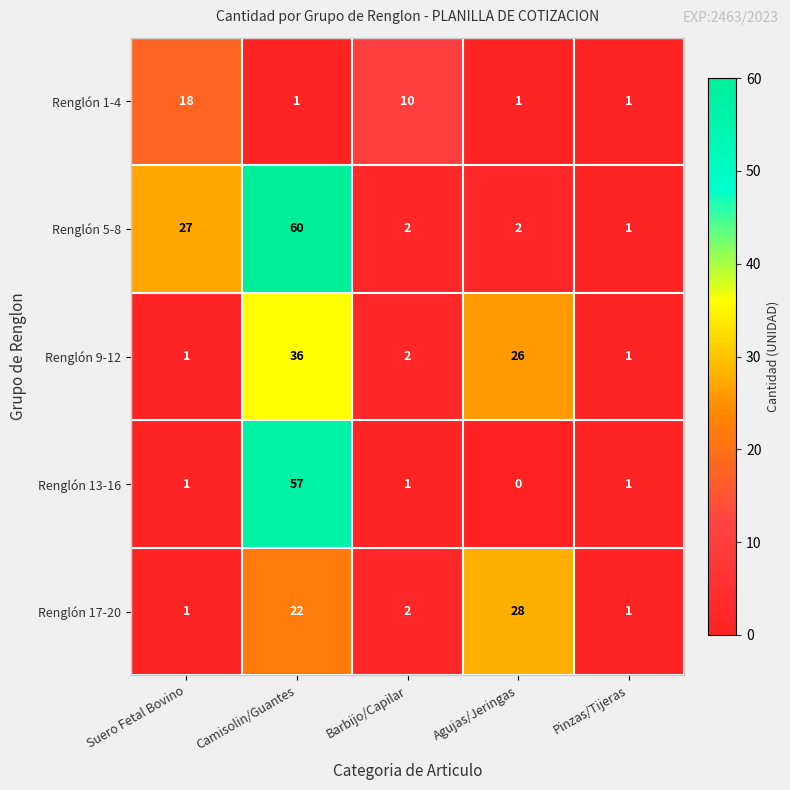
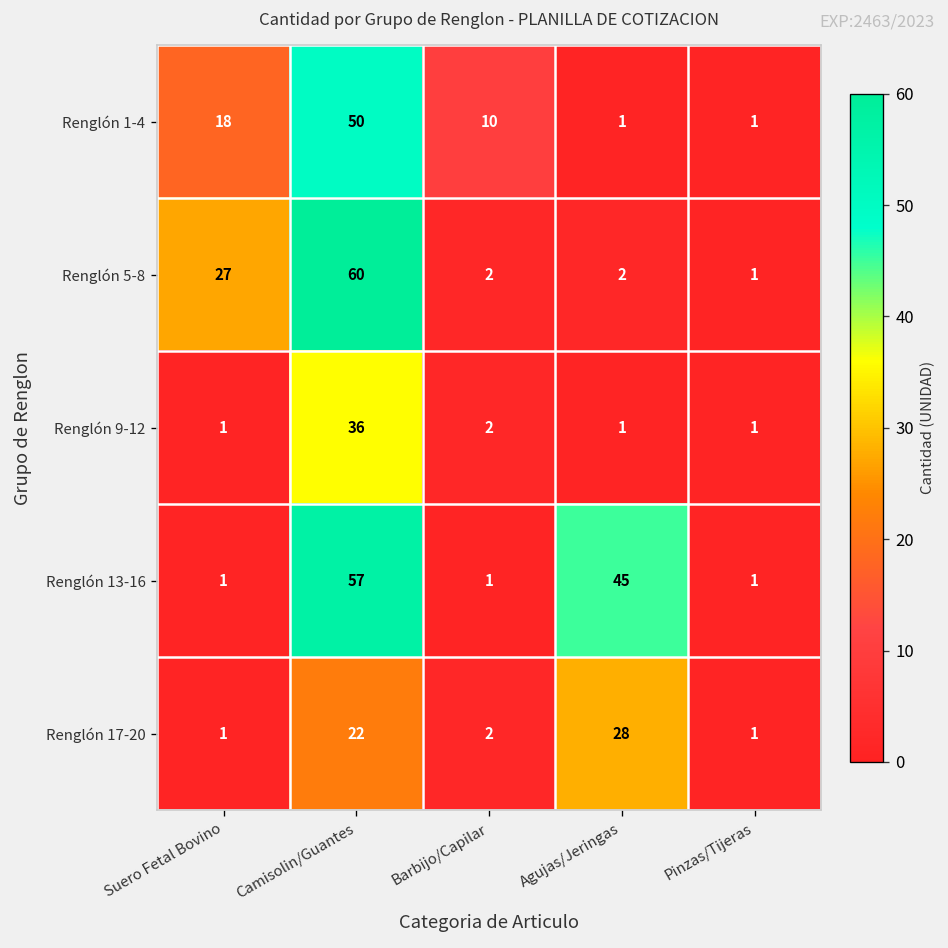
  {
    "Renglón 1-4": {
      "Suero Fetal Bovino": 18,
-     "Camisolin/Guantes": 1,
+     "Camisolin/Guantes": 50,
      "Barbijo/Capilar": 10,
      "Agujas/Jeringas": 1,
      "Pinzas/Tijeras": 1
    },
    "Renglón 5-8": {
      "Suero Fetal Bovino": 27,
      "Camisolin/Guantes": 60,
      "Barbijo/Capilar": 2,
      "Agujas/Jeringas": 2,
      "Pinzas/Tijeras": 1
    },
    "Renglón 9-12": {
      "Suero Fetal Bovino": 1,
      "Camisolin/Guantes": 36,
      "Barbijo/Capilar": 2,
-     "Agujas/Jeringas": 26,
+     "Agujas/Jeringas": 1,
      "Pinzas/Tijeras": 1
    },
    "Renglón 13-16": {
      "Suero Fetal Bovino": 1,
      "Camisolin/Guantes": 57,
      "Barbijo/Capilar": 1,
-     "Agujas/Jeringas": 0,
+     "Agujas/Jeringas": 45,
      "Pinzas/Tijeras": 1
    },
    "Renglón 17-20": {
      "Suero Fetal Bovino": 1,
      "Camisolin/Guantes": 22,
      "Barbijo/Capilar": 2,
      "Agujas/Jeringas": 28,
      "Pinzas/Tijeras": 1
    }
  }
